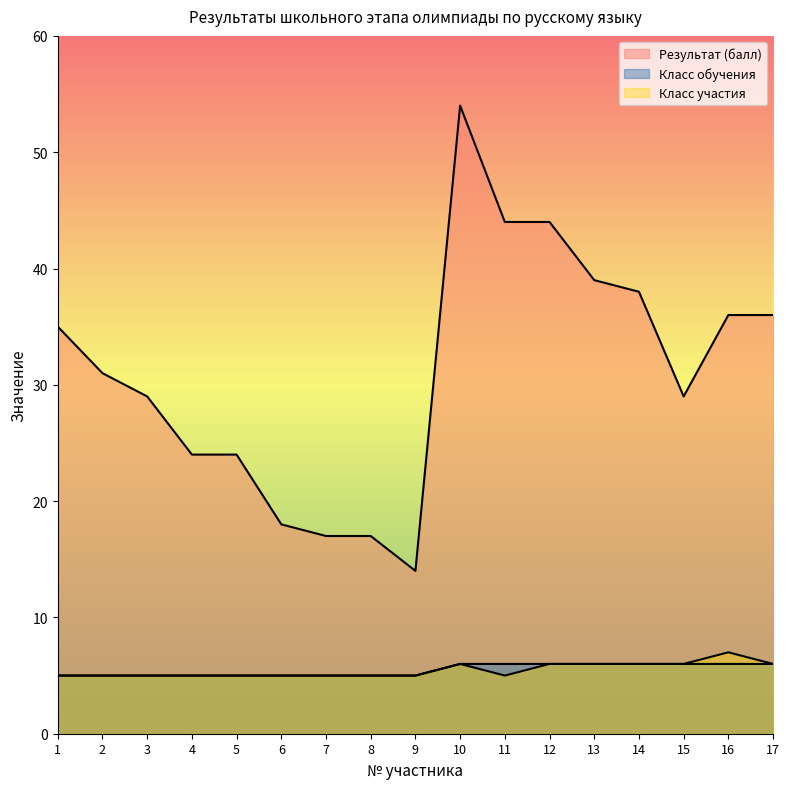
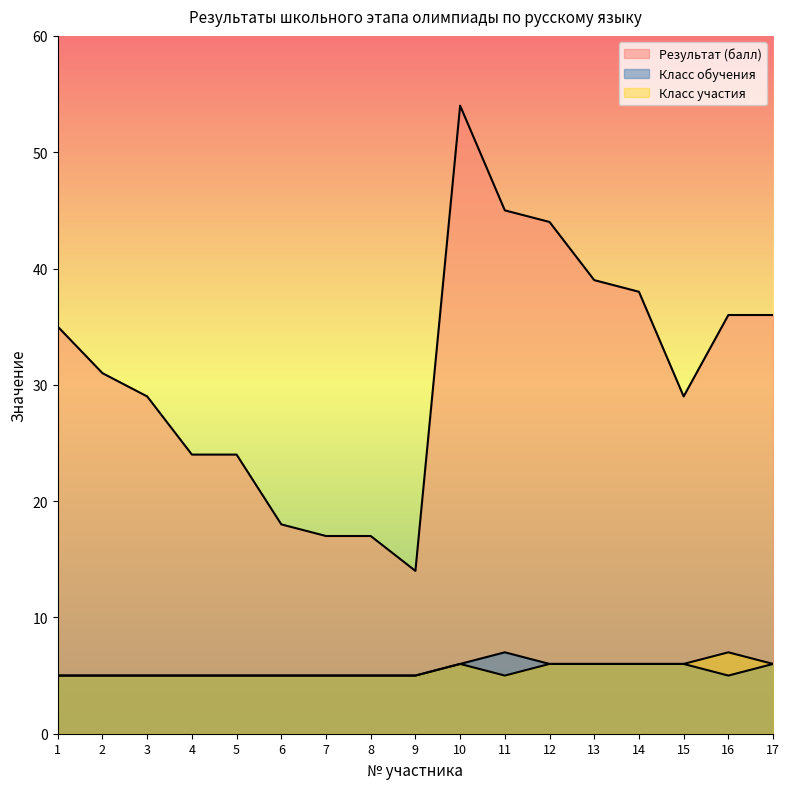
  {
    "Результат (балл)": {
      "1": 35,
      "2": 31,
      "3": 29,
      "4": 24,
      "5": 24,
      "6": 18,
      "7": 17,
      "8": 17,
      "9": 14,
      "10": 54,
-     "11": 44,
+     "11": 45,
      "12": 44,
      "13": 39,
      "14": 38,
      "15": 29,
      "16": 36,
      "17": 36
    },
    "Класс обучения": {
-     "11": 6,
-     "16": 6
+     "11": 7,
+     "16": 5
    },
    "Класс участия": {
      "11": 5,
      "16": 7
    }
  }
